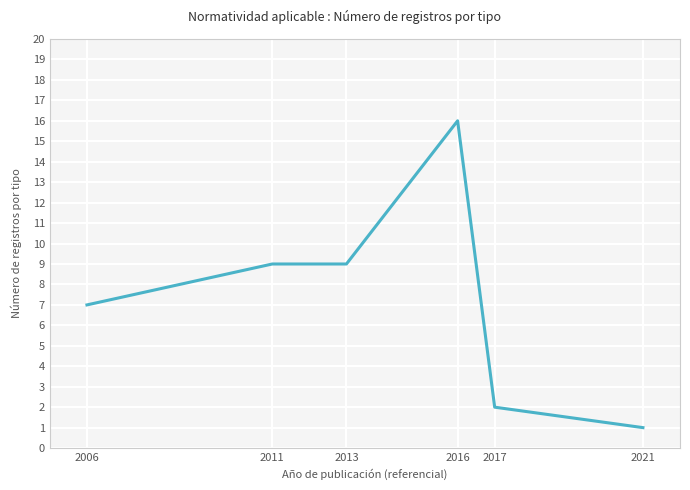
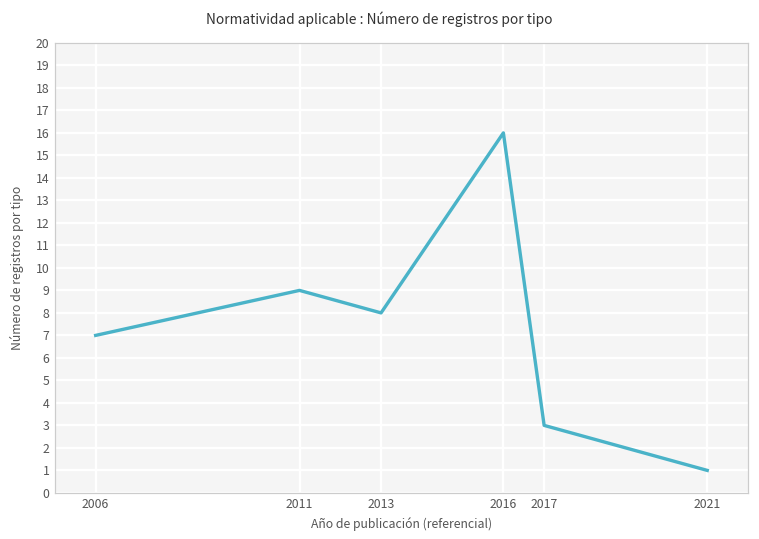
  {
    "2006": 7,
    "2011": 9,
-   "2013": 9,
+   "2013": 8,
    "2016": 16,
-   "2017": 2,
+   "2017": 3,
    "2021": 1
  }
